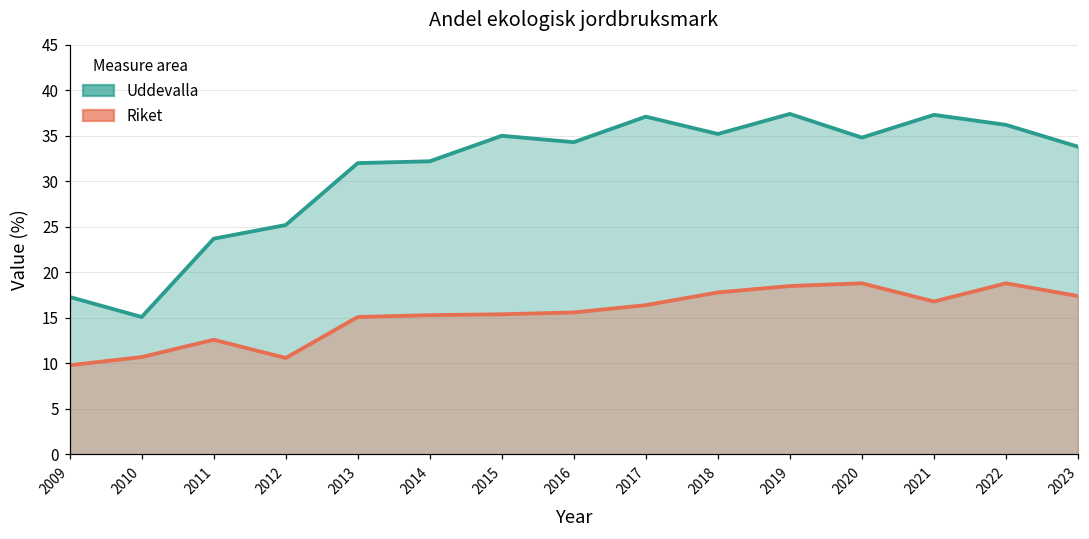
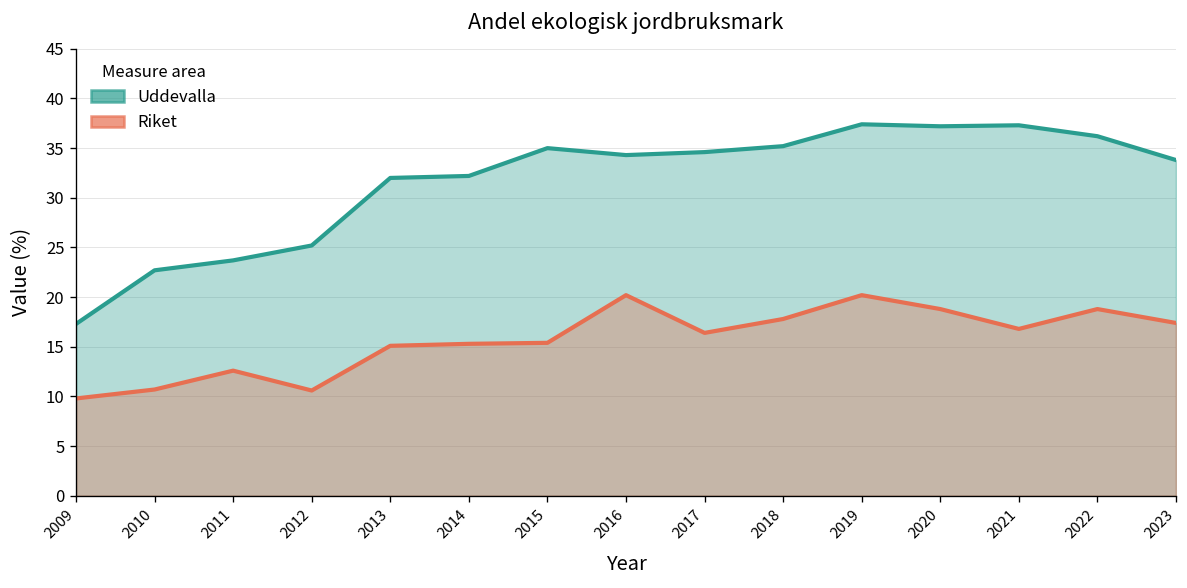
  {
    "Uddevalla": {
      "2009": 17,
-     "2010": 15,
+     "2010": 23,
      "2011": 24,
      "2012": 25,
      "2013": 32,
      "2014": 32,
      "2015": 35,
      "2016": 34,
-     "2017": 37,
+     "2017": 35,
      "2018": 35,
      "2019": 37,
-     "2020": 35,
+     "2020": 37,
      "2021": 37,
      "2022": 36,
      "2023": 34
    },
    "Riket": {
      "2009": 10,
      "2010": 11,
      "2011": 13,
      "2012": 11,
      "2013": 15,
      "2014": 15,
      "2015": 15,
-     "2016": 16,
+     "2016": 20,
      "2017": 16,
      "2018": 18,
-     "2019": 19,
+     "2019": 20,
      "2020": 19,
      "2021": 17,
      "2022": 19,
      "2023": 17
    }
  }
